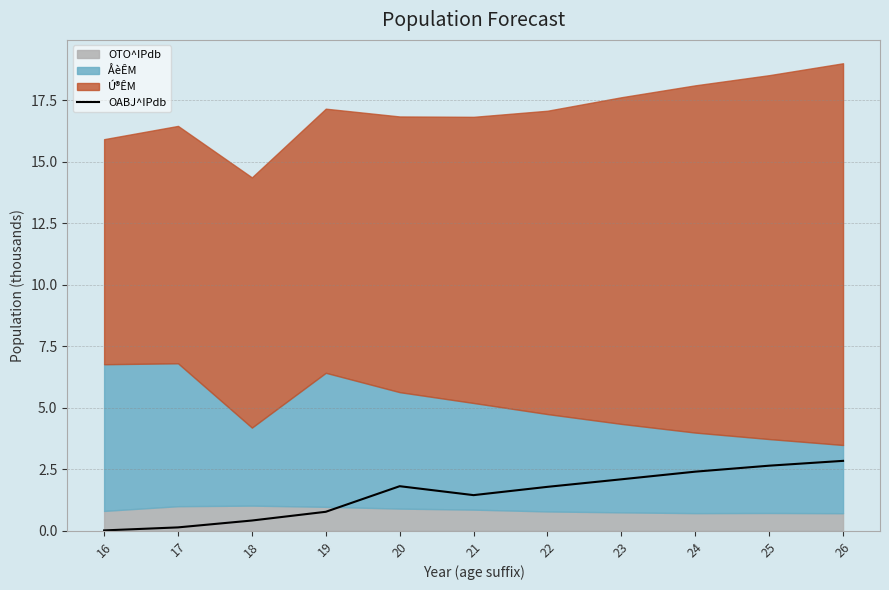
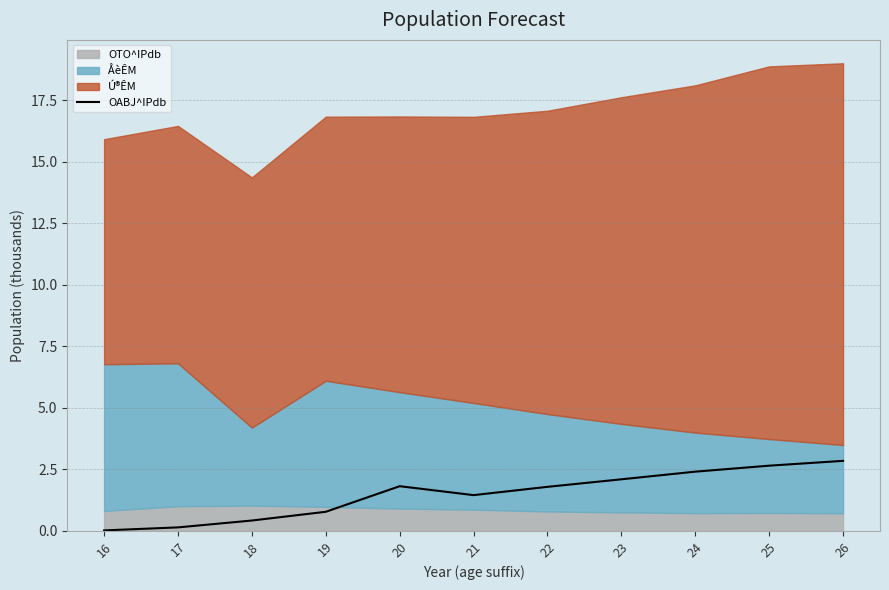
  {
    "OABJ^IPdb": {
      "16": 0.0,
      "17": 0.1,
      "18": 0.4,
      "19": 0.8,
      "20": 1.8,
      "21": 1.5,
      "22": 1.8,
      "23": 2.1,
      "24": 2.4,
      "25": 2.7,
      "26": 2.8
    },
    "OTO^IPdb": {
      "16": 0.8,
      "17": 1.0,
      "18": 1.0,
      "19": 1.0,
      "20": 0.9,
      "21": 0.9,
      "22": 0.8,
      "23": 0.8,
      "24": 0.7,
      "25": 0.7,
      "26": 0.7
    },
    "ÅèÊM": {
      "16": 6.0,
      "17": 5.8,
      "18": 3.2,
-     "19": 5.4,
+     "19": 5.1,
      "20": 4.7,
      "21": 4.3,
      "22": 4.0,
      "23": 3.6,
      "24": 3.3,
      "25": 3.0,
      "26": 2.8
    },
    "Ú®ÊM": {
      "16": 9.1,
      "17": 9.6,
      "18": 10.2,
      "19": 10.7,
      "20": 11.2,
      "21": 11.6,
      "22": 12.3,
      "23": 13.3,
      "24": 14.1,
-     "25": 14.8,
+     "25": 15.1,
      "26": 15.5
    }
  }
